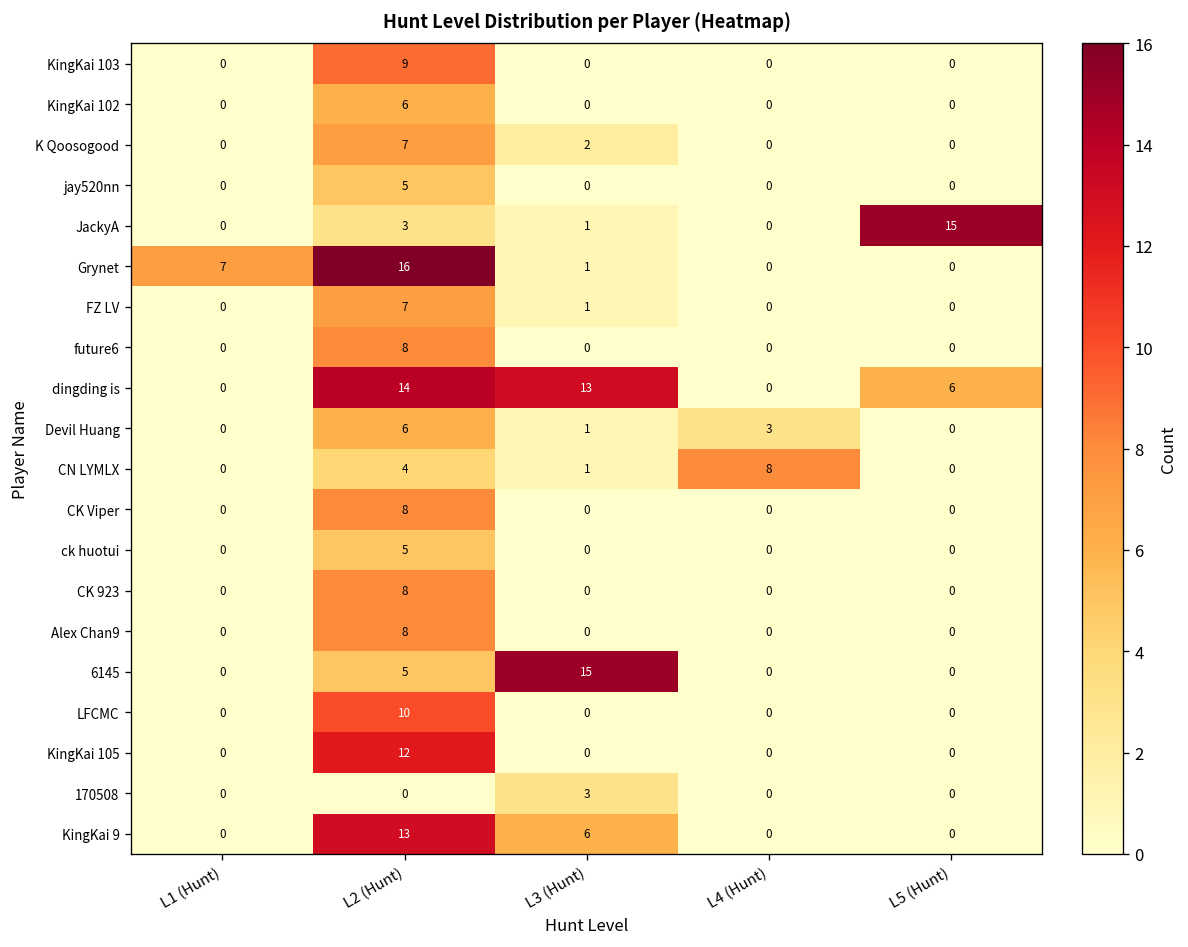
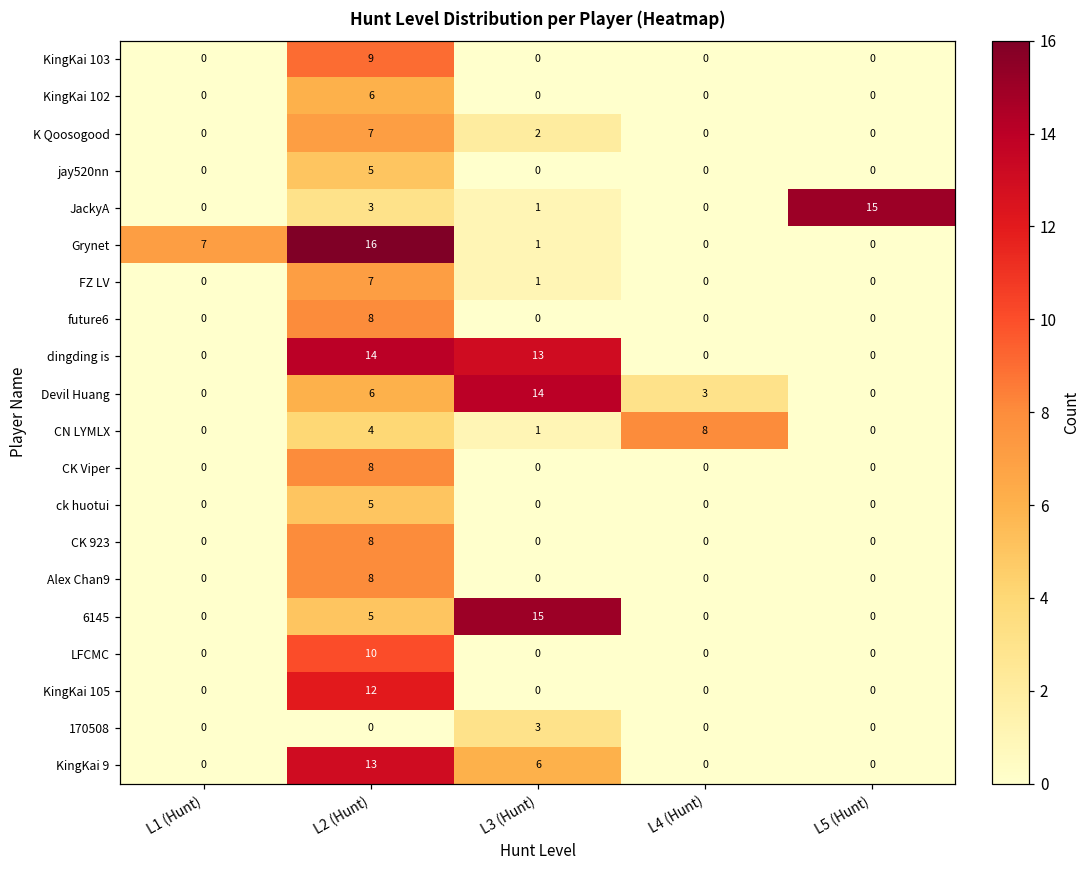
  {
    "KingKai 103": {
      "L1 (Hunt)": 0,
      "L2 (Hunt)": 9,
      "L3 (Hunt)": 0,
      "L4 (Hunt)": 0,
      "L5 (Hunt)": 0
    },
    "KingKai 102": {
      "L1 (Hunt)": 0,
      "L2 (Hunt)": 6,
      "L3 (Hunt)": 0,
      "L4 (Hunt)": 0,
      "L5 (Hunt)": 0
    },
    "K Qoosogood": {
      "L1 (Hunt)": 0,
      "L2 (Hunt)": 7,
      "L3 (Hunt)": 2,
      "L4 (Hunt)": 0,
      "L5 (Hunt)": 0
    },
    "jay520nn": {
      "L1 (Hunt)": 0,
      "L2 (Hunt)": 5,
      "L3 (Hunt)": 0,
      "L4 (Hunt)": 0,
      "L5 (Hunt)": 0
    },
    "JackyA": {
      "L1 (Hunt)": 0,
      "L2 (Hunt)": 3,
      "L3 (Hunt)": 1,
      "L4 (Hunt)": 0,
      "L5 (Hunt)": 15
    },
    "Grynet": {
      "L1 (Hunt)": 7,
      "L2 (Hunt)": 16,
      "L3 (Hunt)": 1,
      "L4 (Hunt)": 0,
      "L5 (Hunt)": 0
    },
    "FZ LV": {
      "L1 (Hunt)": 0,
      "L2 (Hunt)": 7,
      "L3 (Hunt)": 1,
      "L4 (Hunt)": 0,
      "L5 (Hunt)": 0
    },
    "future6": {
      "L1 (Hunt)": 0,
      "L2 (Hunt)": 8,
      "L3 (Hunt)": 0,
      "L4 (Hunt)": 0,
      "L5 (Hunt)": 0
    },
    "dingding is": {
      "L1 (Hunt)": 0,
      "L2 (Hunt)": 14,
      "L3 (Hunt)": 13,
      "L4 (Hunt)": 0,
-     "L5 (Hunt)": 6
+     "L5 (Hunt)": 0
    },
    "Devil Huang": {
      "L1 (Hunt)": 0,
      "L2 (Hunt)": 6,
-     "L3 (Hunt)": 1,
+     "L3 (Hunt)": 14,
      "L4 (Hunt)": 3,
      "L5 (Hunt)": 0
    },
    "CN LYMLX": {
      "L1 (Hunt)": 0,
      "L2 (Hunt)": 4,
      "L3 (Hunt)": 1,
      "L4 (Hunt)": 8,
      "L5 (Hunt)": 0
    },
    "CK Viper": {
      "L1 (Hunt)": 0,
      "L2 (Hunt)": 8,
      "L3 (Hunt)": 0,
      "L4 (Hunt)": 0,
      "L5 (Hunt)": 0
    },
    "ck huotui": {
      "L1 (Hunt)": 0,
      "L2 (Hunt)": 5,
      "L3 (Hunt)": 0,
      "L4 (Hunt)": 0,
      "L5 (Hunt)": 0
    },
    "CK 923": {
      "L1 (Hunt)": 0,
      "L2 (Hunt)": 8,
      "L3 (Hunt)": 0,
      "L4 (Hunt)": 0,
      "L5 (Hunt)": 0
    },
    "Alex Chan9": {
      "L1 (Hunt)": 0,
      "L2 (Hunt)": 8,
      "L3 (Hunt)": 0,
      "L4 (Hunt)": 0,
      "L5 (Hunt)": 0
    },
    "6145": {
      "L1 (Hunt)": 0,
      "L2 (Hunt)": 5,
      "L3 (Hunt)": 15,
      "L4 (Hunt)": 0,
      "L5 (Hunt)": 0
    },
    "LFCMC": {
      "L1 (Hunt)": 0,
      "L2 (Hunt)": 10,
      "L3 (Hunt)": 0,
      "L4 (Hunt)": 0,
      "L5 (Hunt)": 0
    },
    "KingKai 105": {
      "L1 (Hunt)": 0,
      "L2 (Hunt)": 12,
      "L3 (Hunt)": 0,
      "L4 (Hunt)": 0,
      "L5 (Hunt)": 0
    },
    "170508": {
      "L1 (Hunt)": 0,
      "L2 (Hunt)": 0,
      "L3 (Hunt)": 3,
      "L4 (Hunt)": 0,
      "L5 (Hunt)": 0
    },
    "KingKai 9": {
      "L1 (Hunt)": 0,
      "L2 (Hunt)": 13,
      "L3 (Hunt)": 6,
      "L4 (Hunt)": 0,
      "L5 (Hunt)": 0
    }
  }
